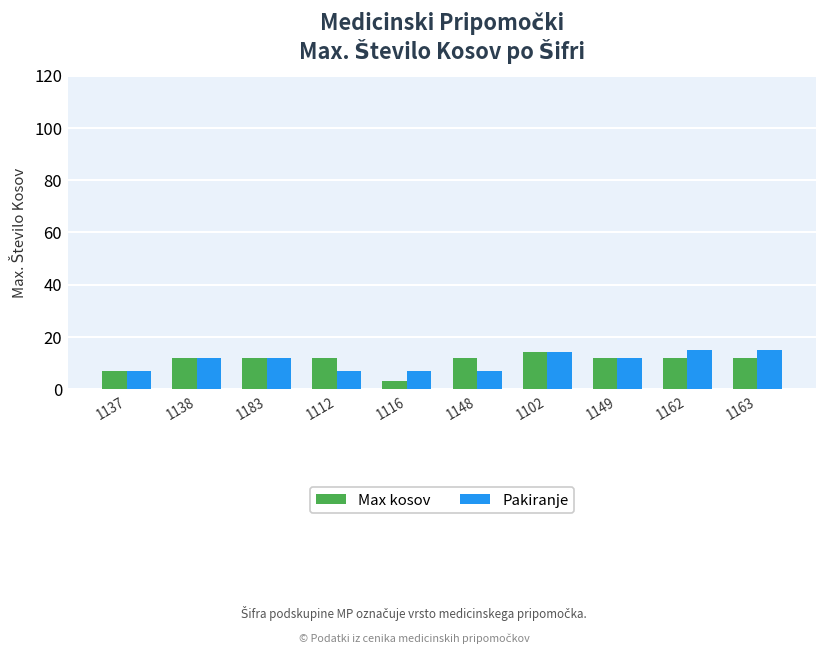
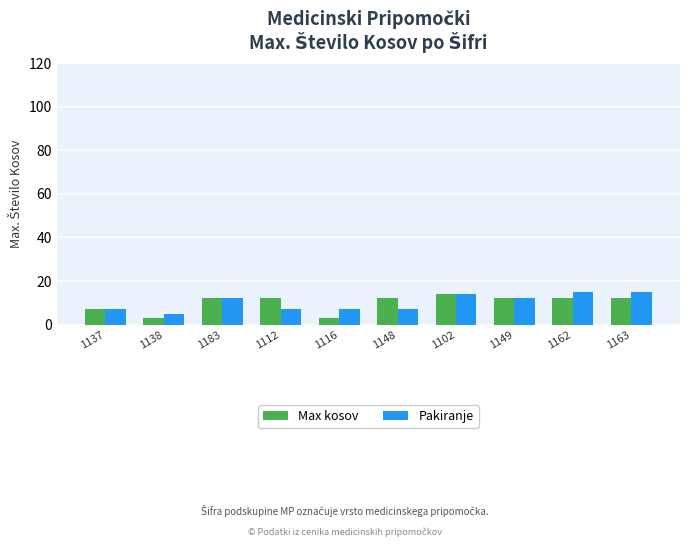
  {
    "Max kosov": {
      "1137": 7,
-     "1138": 12,
+     "1138": 3,
      "1183": 12,
      "1112": 12,
      "1116": 3,
      "1148": 12,
      "1102": 14,
      "1149": 12,
      "1162": 12,
      "1163": 12
    },
    "Pakiranje": {
      "1137": 7,
-     "1138": 12,
+     "1138": 5,
      "1183": 12,
      "1112": 7,
      "1116": 7,
      "1148": 7,
      "1102": 14,
      "1149": 12,
      "1162": 15,
      "1163": 15
    }
  }
